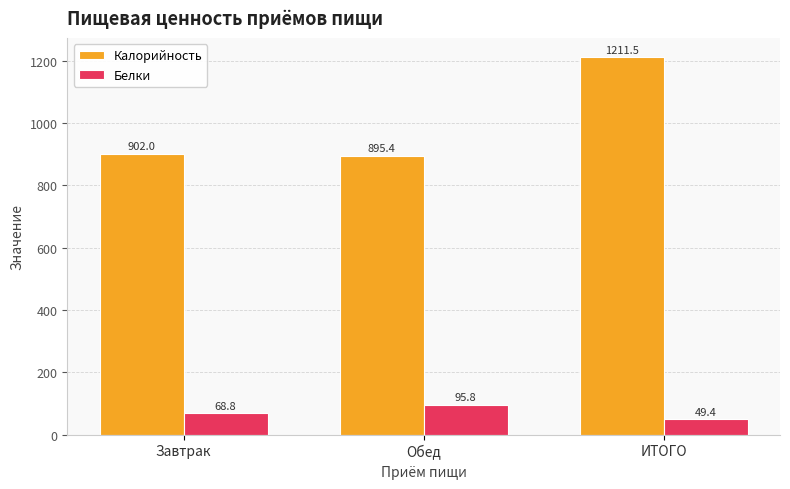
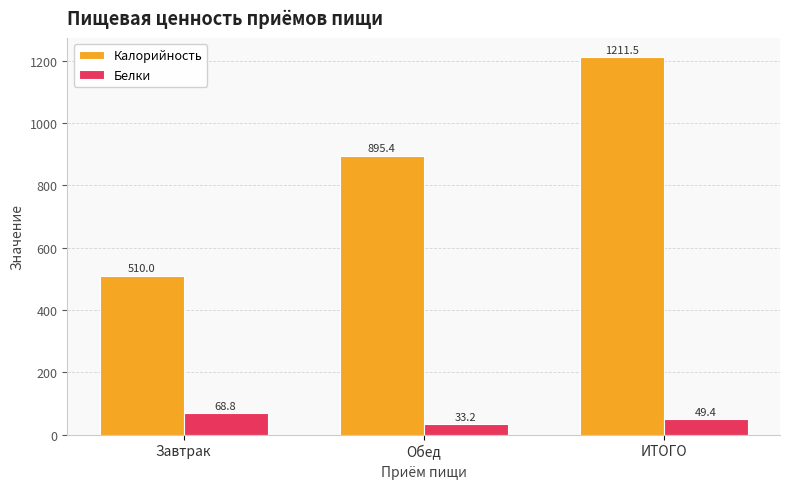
  {
    "Калорийность": {
-     "Завтрак": 902.0,
+     "Завтрак": 510.0,
      "Обед": 895.4,
      "ИТОГО": 1211.5
    },
    "Белки": {
      "Завтрак": 68.8,
-     "Обед": 95.8,
+     "Обед": 33.2,
      "ИТОГО": 49.4
    }
  }
